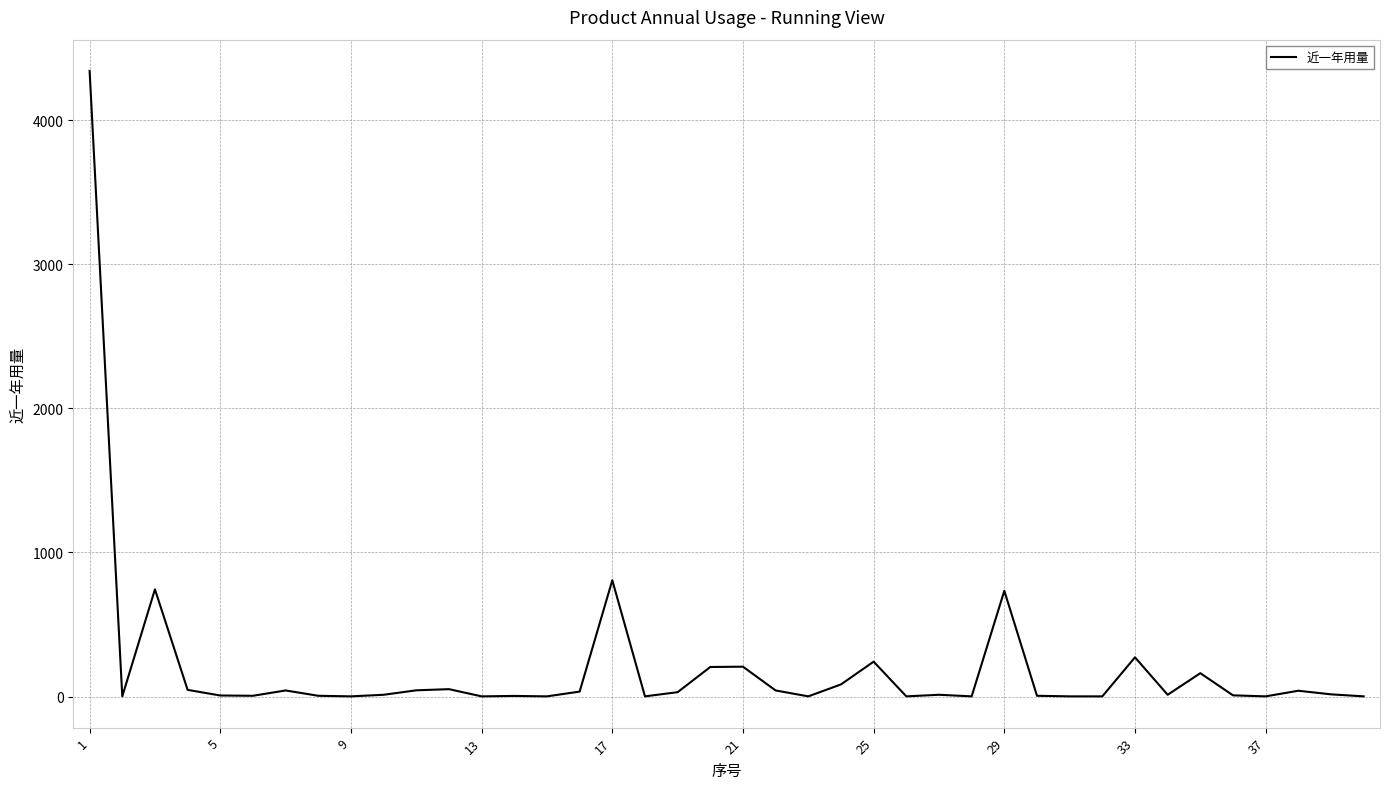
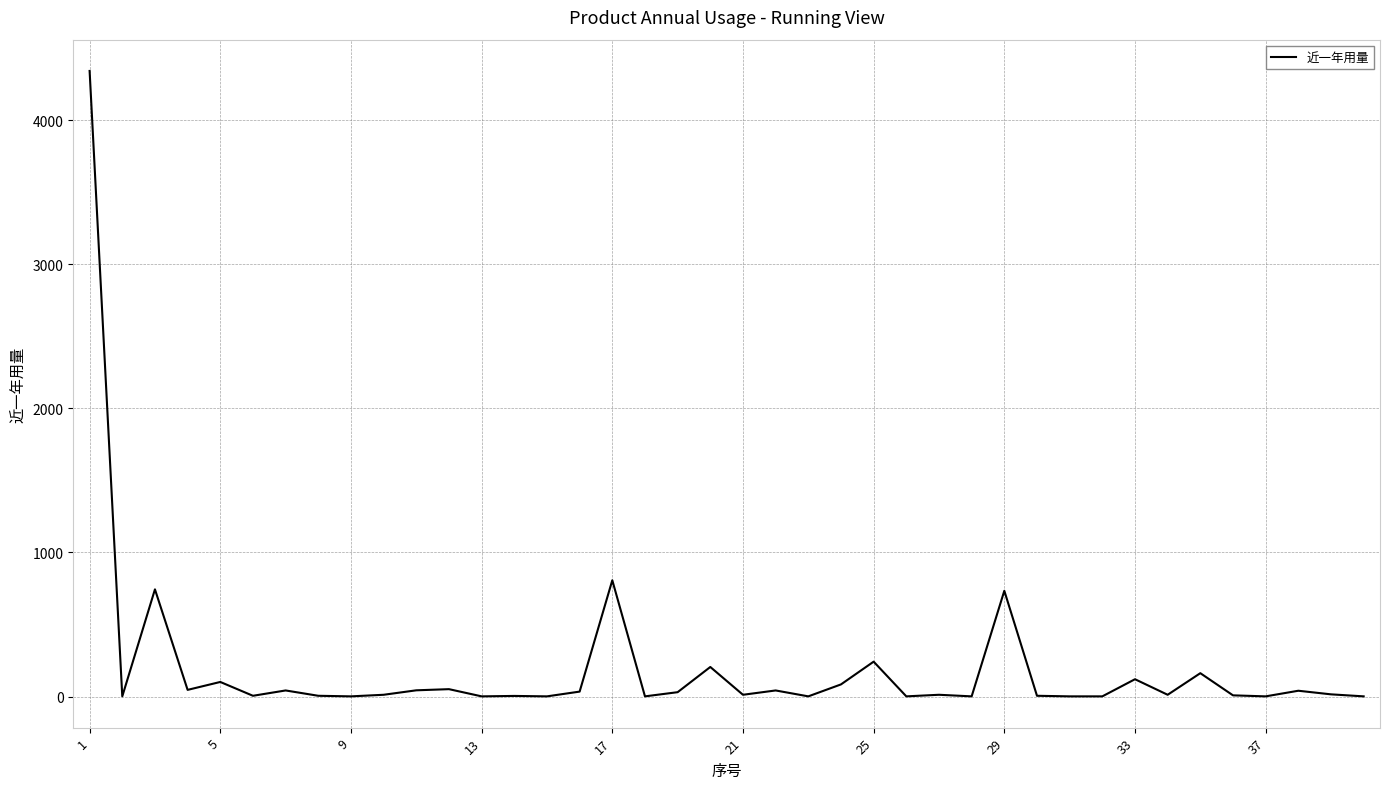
  {
    "1": 4340,
-   "5": 10,
+   "5": 100,
    "9": 0,
    "13": 0,
    "17": 810,
-   "21": 210,
+   "21": 10,
    "25": 240,
    "29": 730,
-   "33": 270,
+   "33": 120,
    "37": 0
  }
